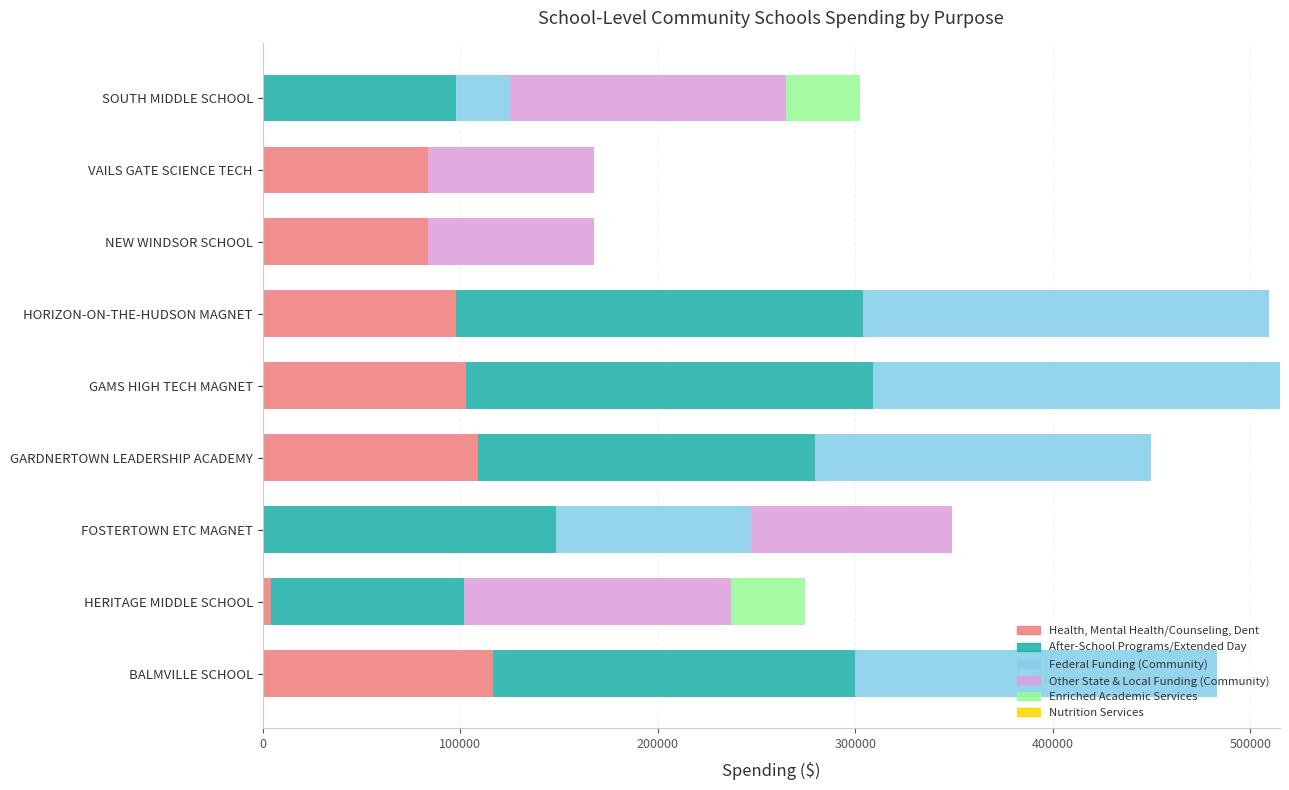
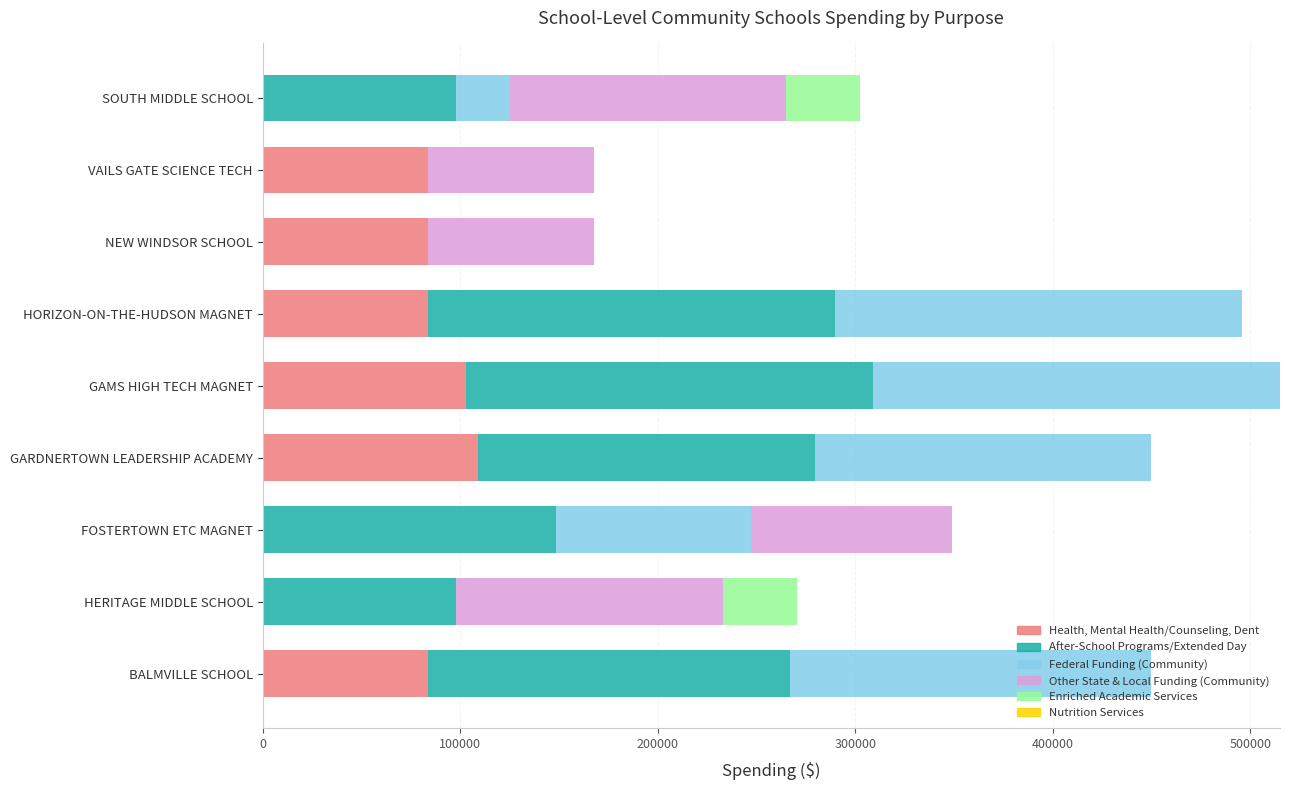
  {
    "Health, Mental Health/Counseling, Dent": {
      "SOUTH MIDDLE SCHOOL": 0,
      "VAILS GATE SCIENCE TECH": 84000,
      "NEW WINDSOR SCHOOL": 84000,
-     "HORIZON-ON-THE-HUDSON MAGNET": 98000,
+     "HORIZON-ON-THE-HUDSON MAGNET": 84000,
      "GAMS HIGH TECH MAGNET": 103000,
      "GARDNERTOWN LEADERSHIP ACADEMY": 109000,
      "FOSTERTOWN ETC MAGNET": 0,
-     "HERITAGE MIDDLE SCHOOL": 4000,
-     "BALMVILLE SCHOOL": 117000
+     "HERITAGE MIDDLE SCHOOL": 0,
+     "BALMVILLE SCHOOL": 84000
    },
    "After-School Programs/Extended Day": {
      "SOUTH MIDDLE SCHOOL": 98000,
      "VAILS GATE SCIENCE TECH": 0,
      "NEW WINDSOR SCHOOL": 0,
      "HORIZON-ON-THE-HUDSON MAGNET": 206000,
      "GAMS HIGH TECH MAGNET": 206000,
      "GARDNERTOWN LEADERSHIP ACADEMY": 170000,
      "FOSTERTOWN ETC MAGNET": 149000,
      "HERITAGE MIDDLE SCHOOL": 98000,
      "BALMVILLE SCHOOL": 183000
    },
    "Federal Funding (Community)": {
      "SOUTH MIDDLE SCHOOL": 28000,
      "VAILS GATE SCIENCE TECH": 0,
      "NEW WINDSOR SCHOOL": 0,
      "HORIZON-ON-THE-HUDSON MAGNET": 206000,
      "GAMS HIGH TECH MAGNET": 206000,
      "GARDNERTOWN LEADERSHIP ACADEMY": 170000,
      "FOSTERTOWN ETC MAGNET": 98000,
      "HERITAGE MIDDLE SCHOOL": 0,
      "BALMVILLE SCHOOL": 183000
    },
    "Other State & Local Funding (Community)": {
      "SOUTH MIDDLE SCHOOL": 140000,
      "VAILS GATE SCIENCE TECH": 84000,
      "NEW WINDSOR SCHOOL": 84000,
      "HORIZON-ON-THE-HUDSON MAGNET": 0,
      "GAMS HIGH TECH MAGNET": 0,
      "GARDNERTOWN LEADERSHIP ACADEMY": 0,
      "FOSTERTOWN ETC MAGNET": 102000,
      "HERITAGE MIDDLE SCHOOL": 135000,
      "BALMVILLE SCHOOL": 0
    },
    "Nutrition Services": {
      "VAILS GATE SCIENCE TECH": 0,
      "NEW WINDSOR SCHOOL": 0,
      "HORIZON-ON-THE-HUDSON MAGNET": 0,
      "GAMS HIGH TECH MAGNET": 0,
      "GARDNERTOWN LEADERSHIP ACADEMY": 0,
      "FOSTERTOWN ETC MAGNET": 0,
      "BALMVILLE SCHOOL": 0
    }
  }
